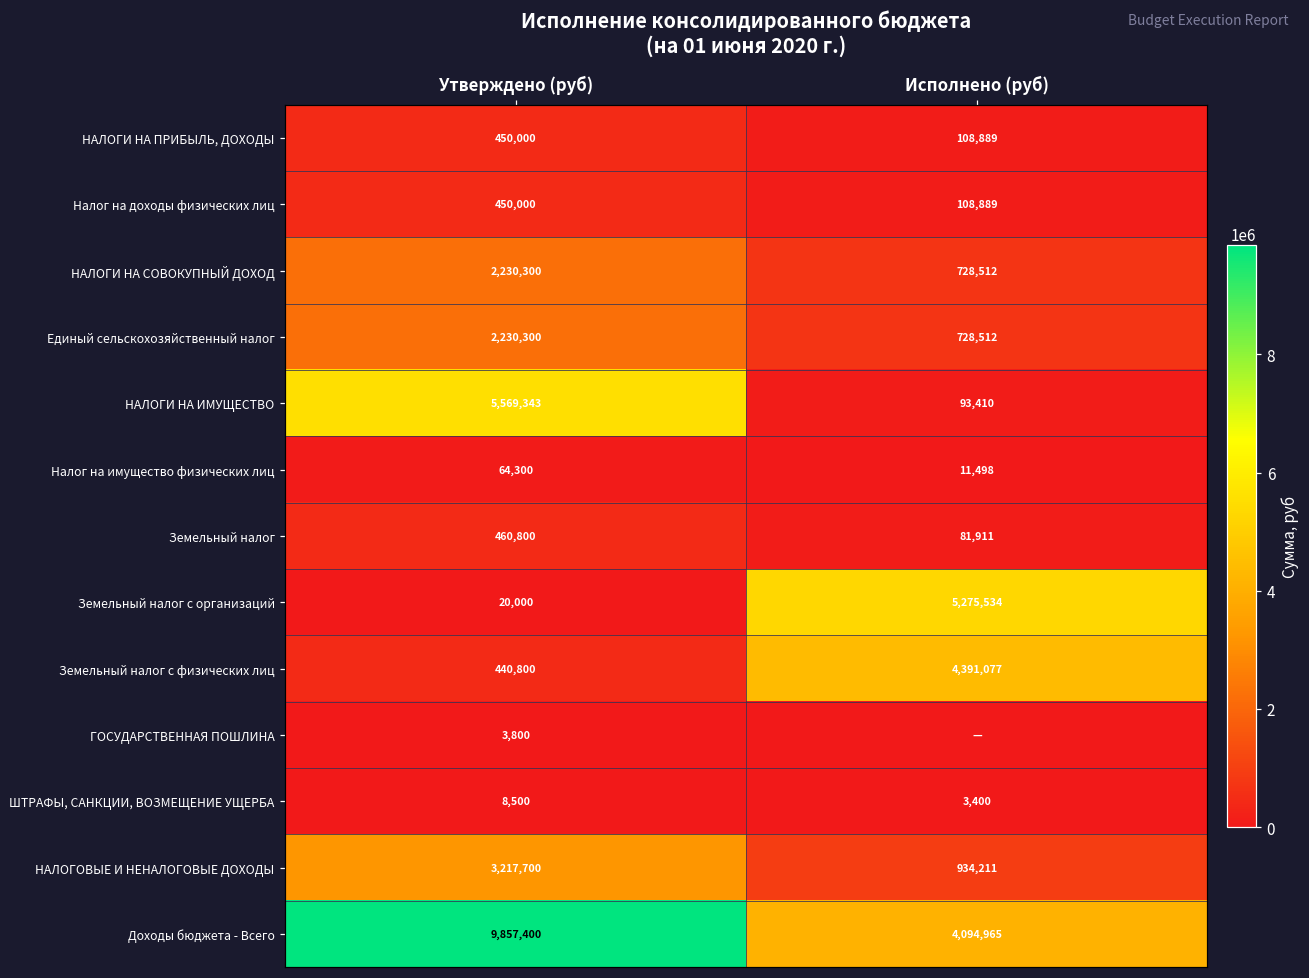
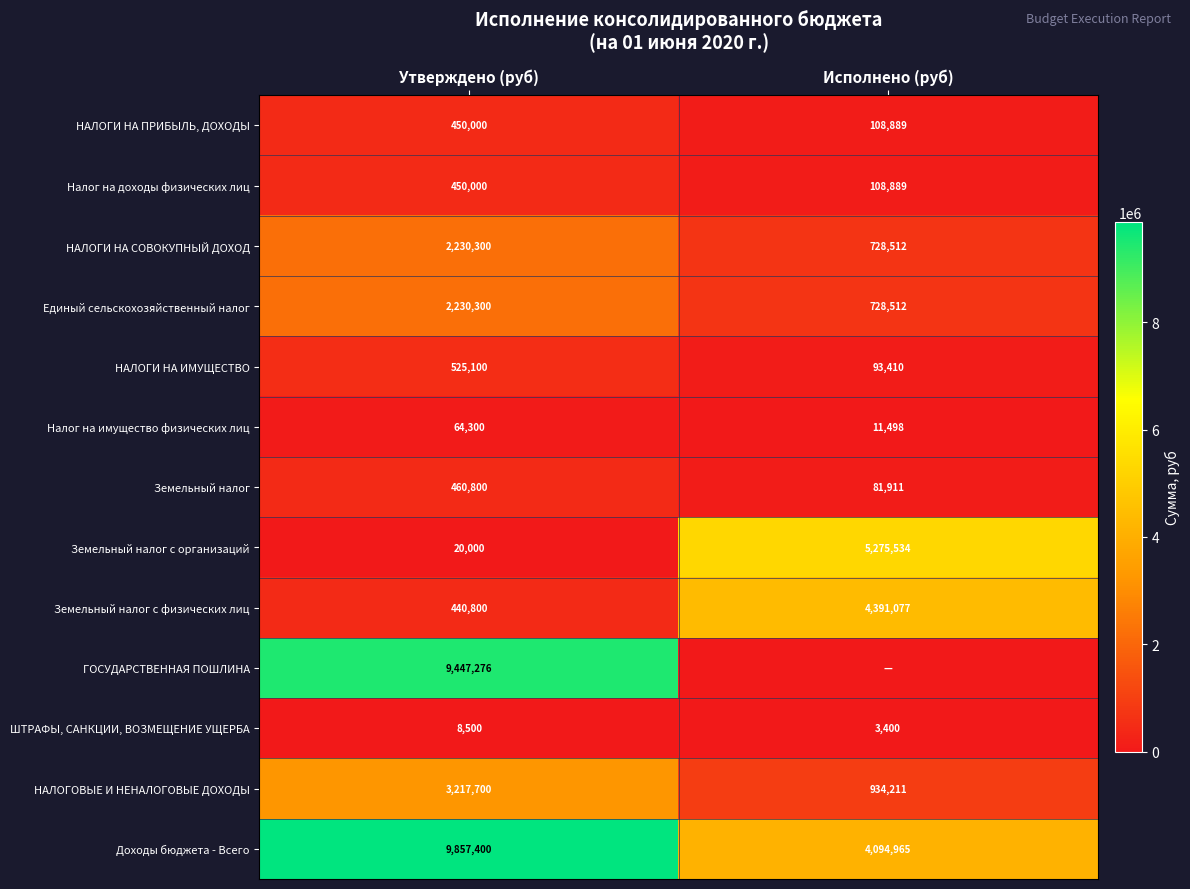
  {
    "НАЛОГИ НА ПРИБЫЛЬ, ДОХОДЫ": {
      "Утверждено (руб)": "450,000",
      "Исполнено (руб)": "108,889"
    },
    "Налог на доходы физических лиц": {
      "Утверждено (руб)": "450,000",
      "Исполнено (руб)": "108,889"
    },
    "НАЛОГИ НА СОВОКУПНЫЙ ДОХОД": {
      "Утверждено (руб)": "2,230,300",
      "Исполнено (руб)": "728,512"
    },
    "Единый сельскохозяйственный налог": {
      "Утверждено (руб)": "2,230,300",
      "Исполнено (руб)": "728,512"
    },
    "НАЛОГИ НА ИМУЩЕСТВО": {
-     "Утверждено (руб)": "5,569,343",
+     "Утверждено (руб)": "525,100",
      "Исполнено (руб)": "93,410"
    },
    "Налог на имущество физических лиц": {
      "Утверждено (руб)": "64,300",
      "Исполнено (руб)": "11,498"
    },
    "Земельный налог": {
      "Утверждено (руб)": "460,800",
      "Исполнено (руб)": "81,911"
    },
    "Земельный налог с организаций": {
      "Утверждено (руб)": "20,000",
      "Исполнено (руб)": "5,275,534"
    },
    "Земельный налог с физических лиц": {
      "Утверждено (руб)": "440,800",
      "Исполнено (руб)": "4,391,077"
    },
    "ГОСУДАРСТВЕННАЯ ПОШЛИНА": {
-     "Утверждено (руб)": "3,800"
+     "Утверждено (руб)": "9,447,276"
    },
    "ШТРАФЫ, САНКЦИИ, ВОЗМЕЩЕНИЕ УЩЕРБА": {
      "Утверждено (руб)": "8,500",
      "Исполнено (руб)": "3,400"
    },
    "НАЛОГОВЫЕ И НЕНАЛОГОВЫЕ ДОХОДЫ": {
      "Утверждено (руб)": "3,217,700",
      "Исполнено (руб)": "934,211"
    },
    "Доходы бюджета - Всего": {
      "Утверждено (руб)": "9,857,400",
      "Исполнено (руб)": "4,094,965"
    }
  }
